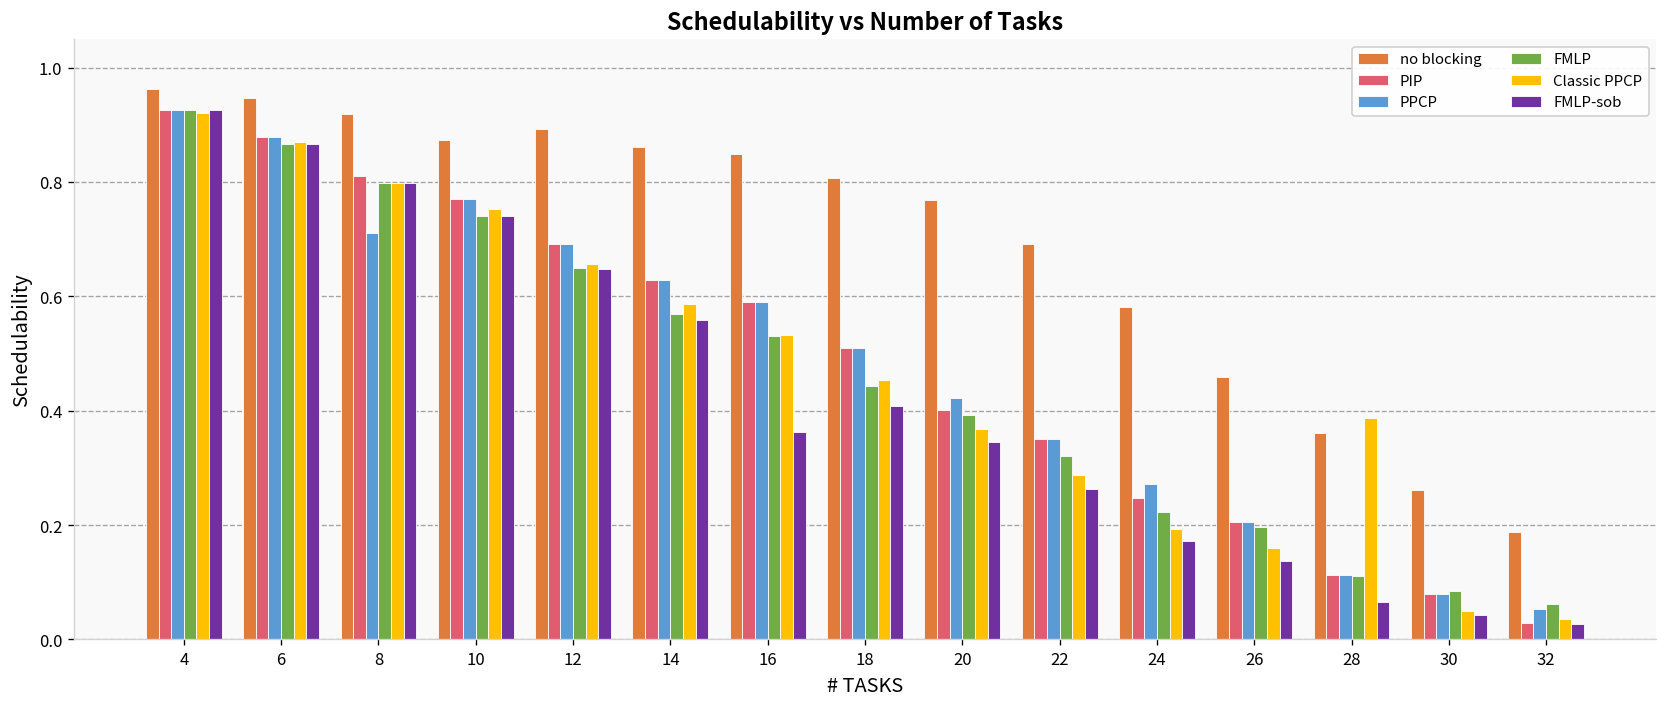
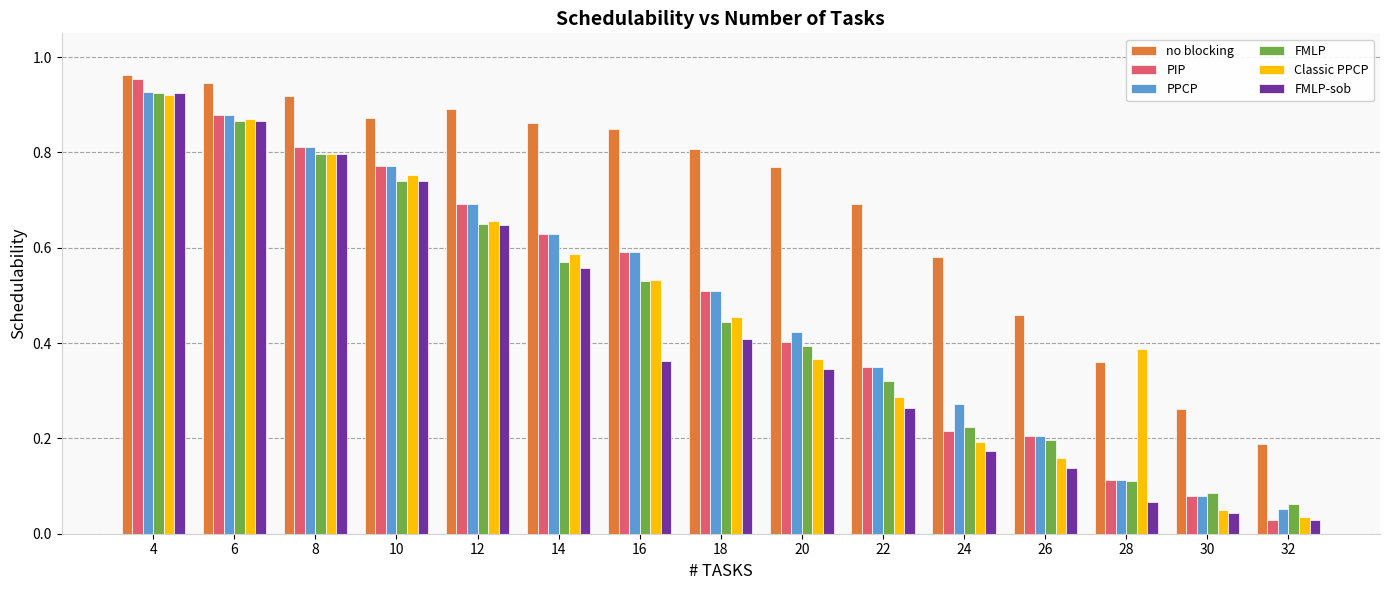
  {
    "no blocking": {
      "4": 0.96,
      "6": 0.95,
      "8": 0.92,
      "10": 0.87,
      "12": 0.89,
      "14": 0.86,
      "16": 0.85,
      "18": 0.81,
      "20": 0.77,
      "22": 0.69,
      "24": 0.58,
      "26": 0.46,
      "28": 0.36,
      "30": 0.26,
      "32": 0.19
    },
    "PIP": {
-     "4": 0.93,
+     "4": 0.96,
      "6": 0.88,
      "8": 0.81,
      "10": 0.77,
      "12": 0.69,
      "14": 0.63,
      "16": 0.59,
      "18": 0.51,
      "20": 0.40,
      "22": 0.35,
-     "24": 0.25,
+     "24": 0.22,
      "26": 0.21,
      "28": 0.11,
      "30": 0.08,
      "32": 0.03
    },
    "PPCP": {
      "4": 0.93,
      "6": 0.88,
-     "8": 0.71,
+     "8": 0.81,
      "10": 0.77,
      "12": 0.69,
      "14": 0.63,
      "16": 0.59,
      "18": 0.51,
      "20": 0.42,
      "22": 0.35,
      "24": 0.27,
      "26": 0.21,
      "28": 0.11,
      "30": 0.08,
      "32": 0.05
    },
    "FMLP": {
      "4": 0.93,
      "6": 0.87,
      "8": 0.80,
      "10": 0.74,
      "12": 0.65,
      "14": 0.57,
      "16": 0.53,
      "18": 0.44,
      "20": 0.39,
      "22": 0.32,
      "24": 0.22,
      "26": 0.20,
      "28": 0.11,
      "30": 0.09,
      "32": 0.06
    },
    "Classic PPCP": {
      "4": 0.92,
      "6": 0.87,
      "8": 0.80,
      "10": 0.75,
      "12": 0.66,
      "14": 0.59,
      "16": 0.53,
      "18": 0.45,
      "20": 0.37,
      "22": 0.29,
      "24": 0.19,
      "26": 0.16,
      "28": 0.39,
      "30": 0.05,
      "32": 0.04
    },
    "FMLP-sob": {
      "4": 0.93,
      "6": 0.87,
      "8": 0.80,
      "10": 0.74,
      "12": 0.65,
      "14": 0.56,
      "16": 0.36,
      "18": 0.41,
      "20": 0.35,
      "22": 0.26,
      "24": 0.17,
      "26": 0.14,
      "28": 0.07,
      "30": 0.04,
      "32": 0.03
    }
  }
